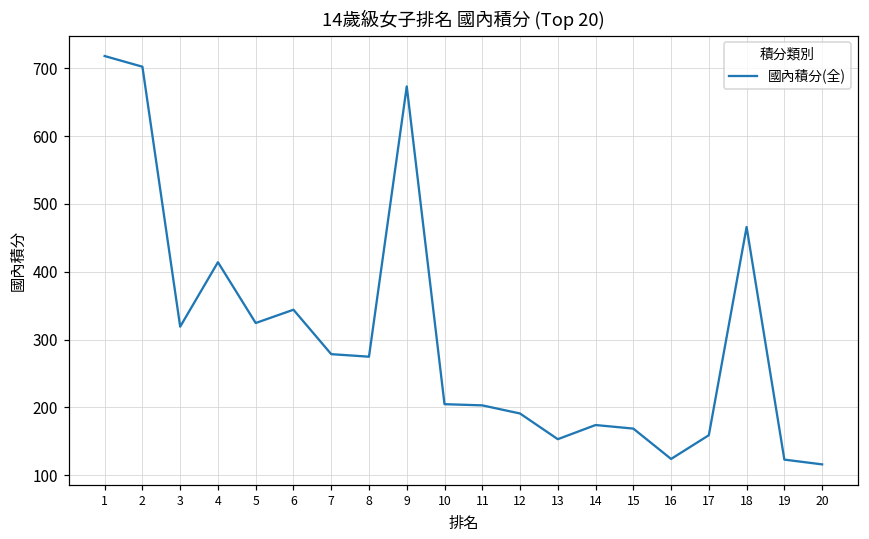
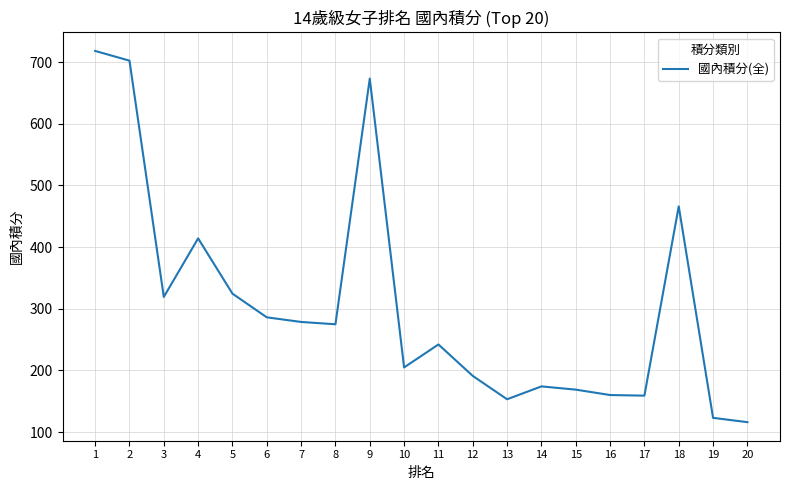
  {
    "1": 720,
    "2": 700,
    "3": 320,
    "4": 410,
    "5": 320,
-   "6": 340,
+   "6": 290,
    "7": 280,
    "8": 270,
    "9": 670,
    "10": 200,
-   "11": 200,
+   "11": 240,
    "12": 190,
    "13": 150,
    "14": 170,
    "15": 170,
-   "16": 120,
+   "16": 160,
    "17": 160,
    "18": 470,
    "19": 120,
    "20": 120
  }
